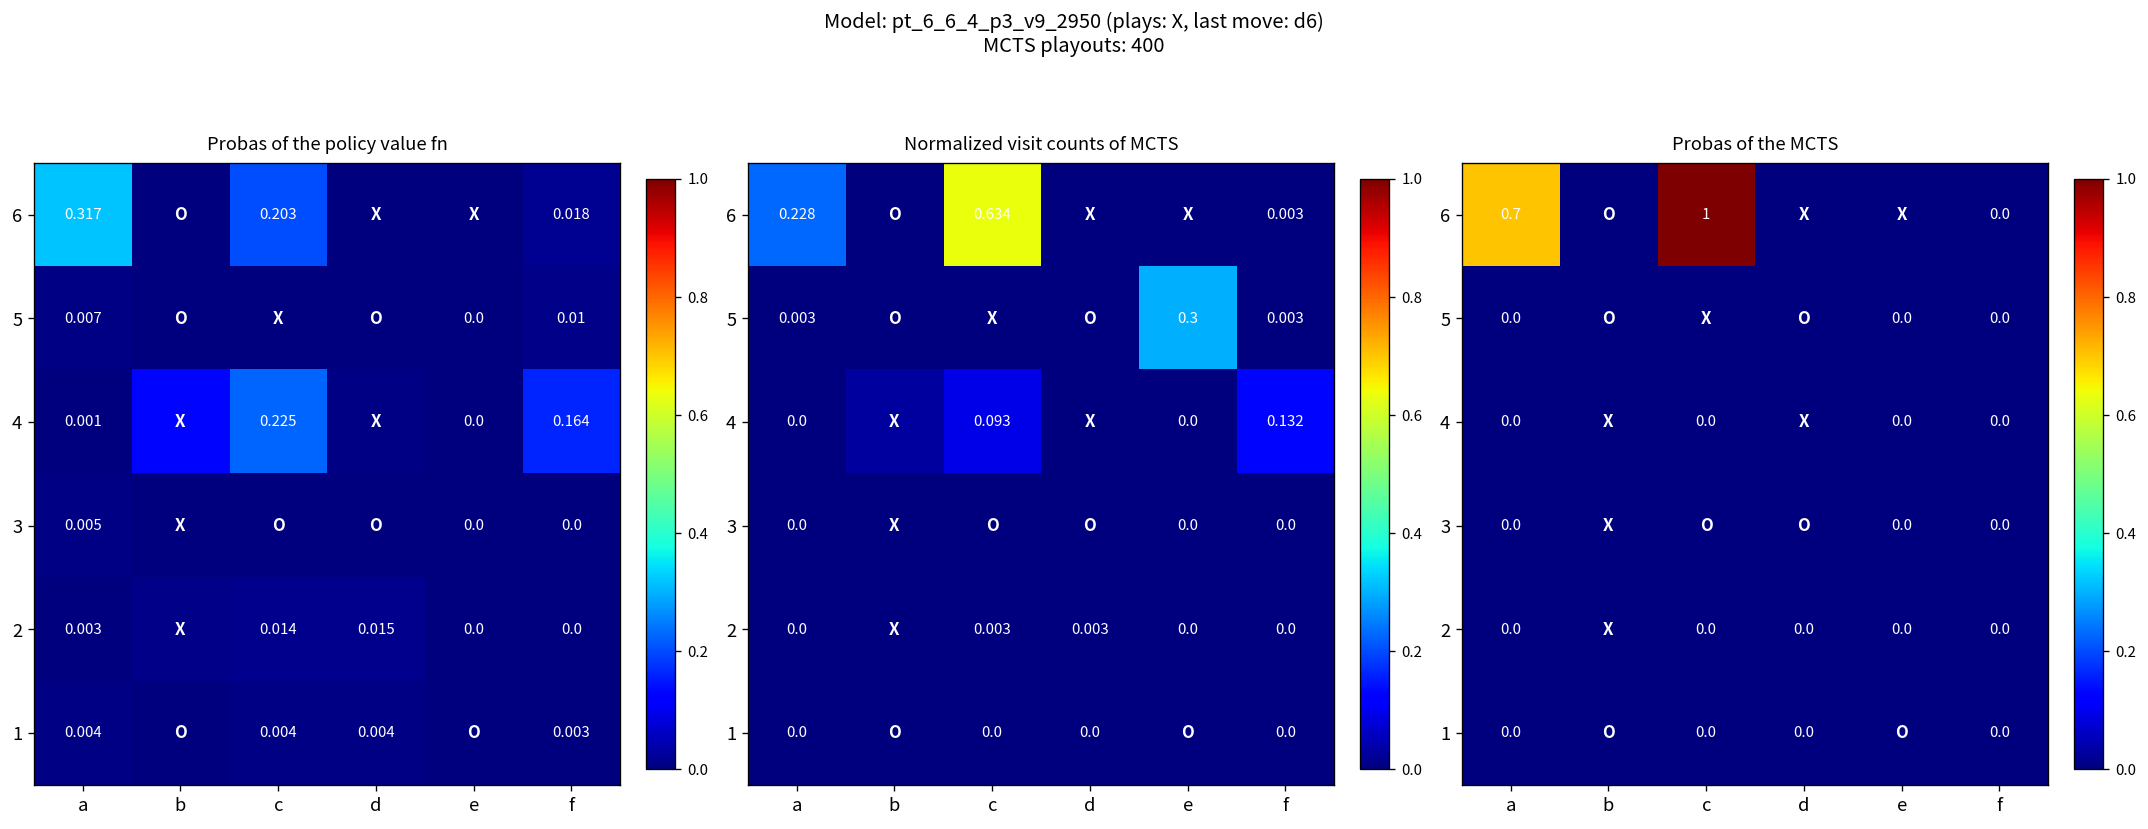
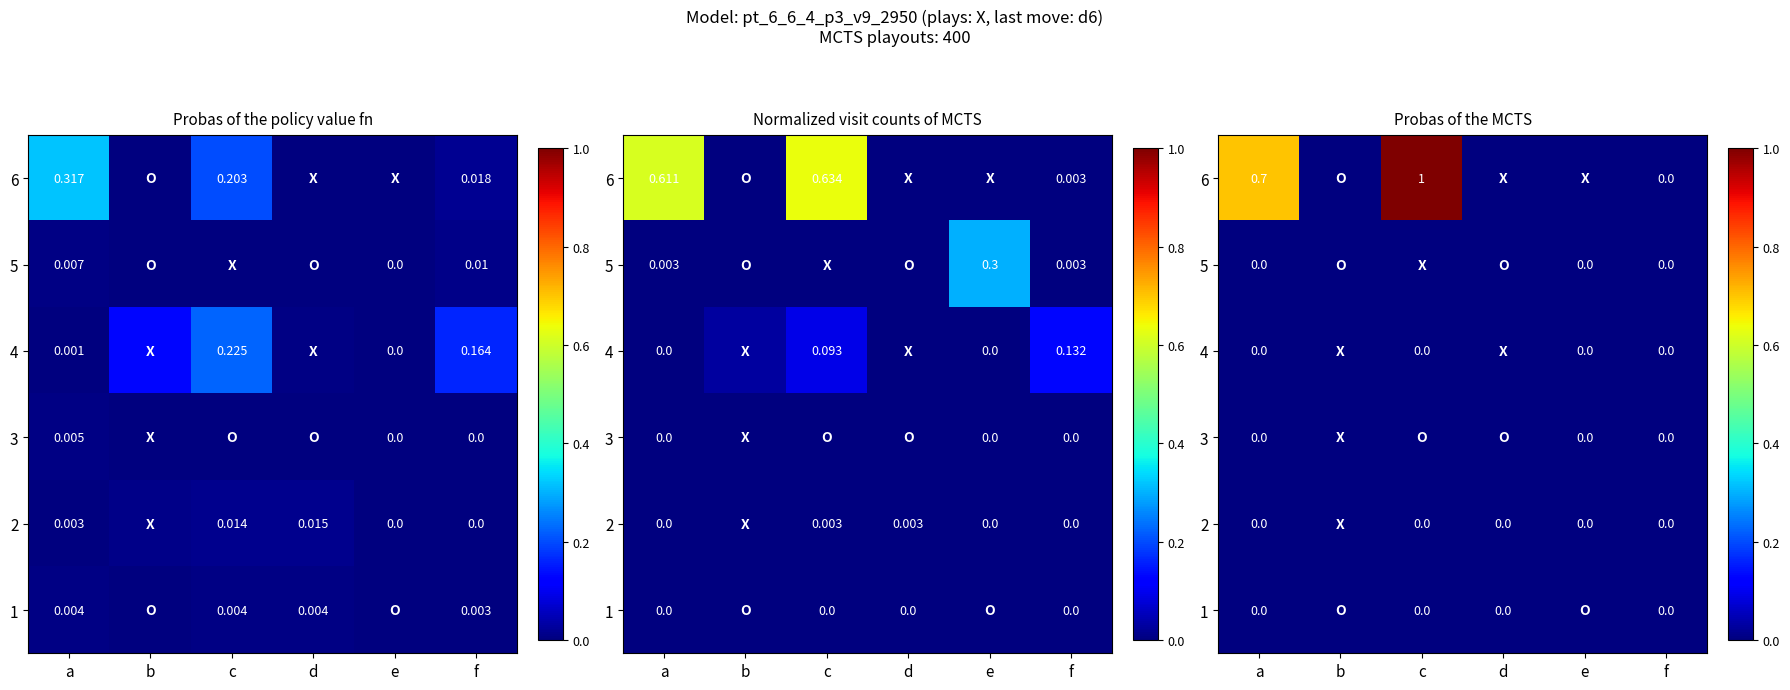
  {
    "Probas of the policy value fn": {
      "6": {
        "a": 0.317,
        "c": 0.203,
        "f": 0.018
      },
      "5": {
        "a": 0.007,
        "e": 0.0,
        "f": 0.01
      },
      "4": {
        "a": 0.001,
        "c": 0.225,
        "e": 0.0,
        "f": 0.164
      },
      "3": {
        "a": 0.005,
        "e": 0.0,
        "f": 0.0
      },
      "2": {
        "a": 0.003,
        "c": 0.014,
        "d": 0.015,
        "e": 0.0,
        "f": 0.0
      },
      "1": {
        "a": 0.004,
        "c": 0.004,
        "d": 0.004,
        "f": 0.003
      }
    },
    "Normalized visit counts of MCTS": {
      "6": {
-       "a": 0.228,
+       "a": 0.611,
        "c": 0.634,
        "f": 0.003
      },
      "5": {
        "a": 0.003,
        "e": 0.3,
        "f": 0.003
      },
      "4": {
        "a": 0.0,
        "c": 0.093,
        "e": 0.0,
        "f": 0.132
      },
      "3": {
        "a": 0.0,
        "e": 0.0,
        "f": 0.0
      },
      "2": {
        "a": 0.0,
        "c": 0.003,
        "d": 0.003,
        "e": 0.0,
        "f": 0.0
      },
      "1": {
        "a": 0.0,
        "c": 0.0,
        "d": 0.0,
        "f": 0.0
      }
    },
    "Probas of the MCTS": {
      "6": {
        "a": 0.7,
        "c": 1,
        "f": 0.0
      },
      "5": {
        "a": 0.0,
        "e": 0.0,
        "f": 0.0
      },
      "4": {
        "a": 0.0,
        "c": 0.0,
        "e": 0.0,
        "f": 0.0
      },
      "3": {
        "a": 0.0,
        "e": 0.0,
        "f": 0.0
      },
      "2": {
        "a": 0.0,
        "c": 0.0,
        "d": 0.0,
        "e": 0.0,
        "f": 0.0
      },
      "1": {
        "a": 0.0,
        "c": 0.0,
        "d": 0.0,
        "f": 0.0
      }
    }
  }
